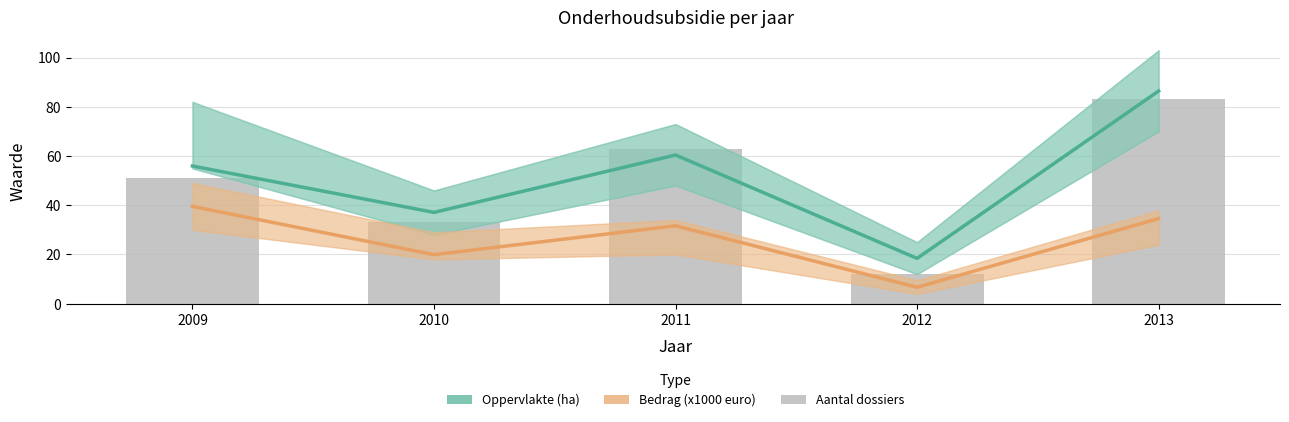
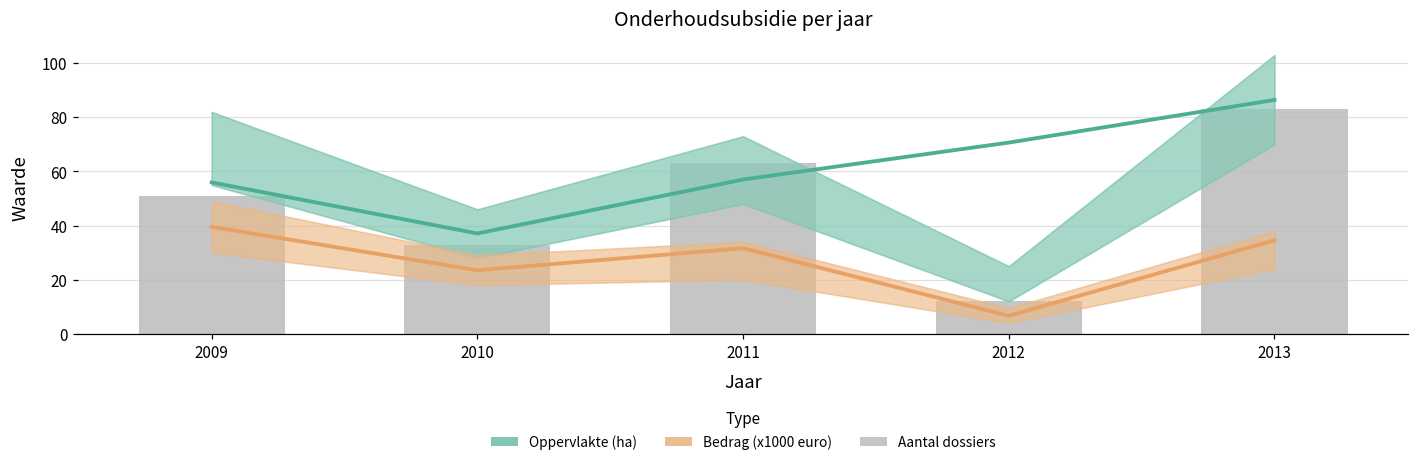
  {
    "Oppervlakte (ha)": {
      "2009": 56,
      "2010": 37,
-     "2011": 60,
-     "2012": 18,
+     "2011": 57,
+     "2012": 71,
      "2013": 86
    },
    "Bedrag (x1000 euro)": {
      "2009": 40,
-     "2010": 20,
+     "2010": 23,
      "2011": 32,
      "2012": 7,
      "2013": 35
    }
  }
